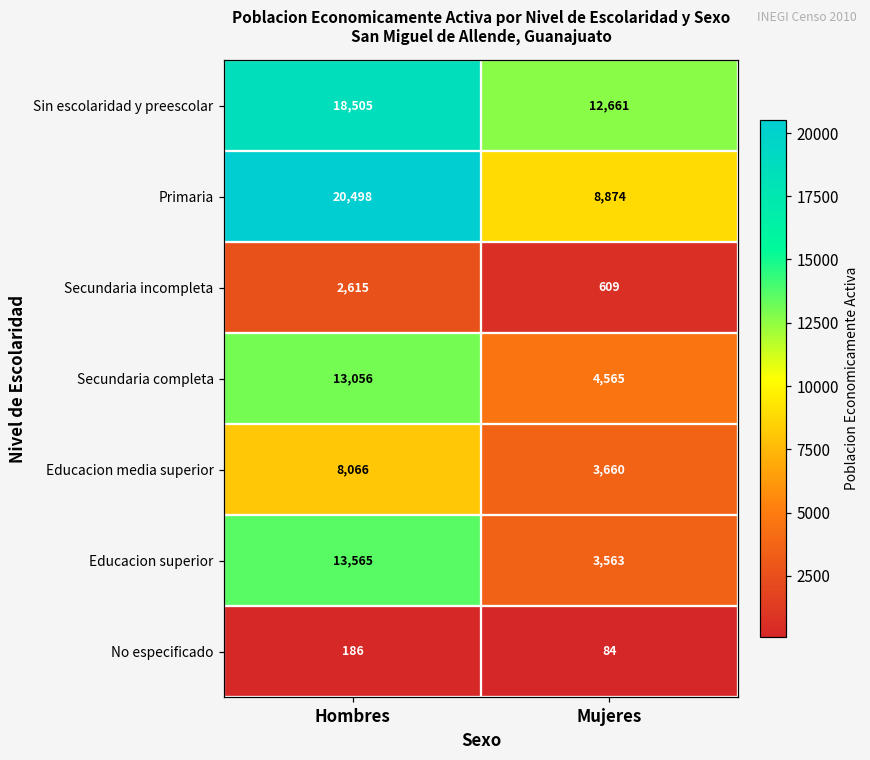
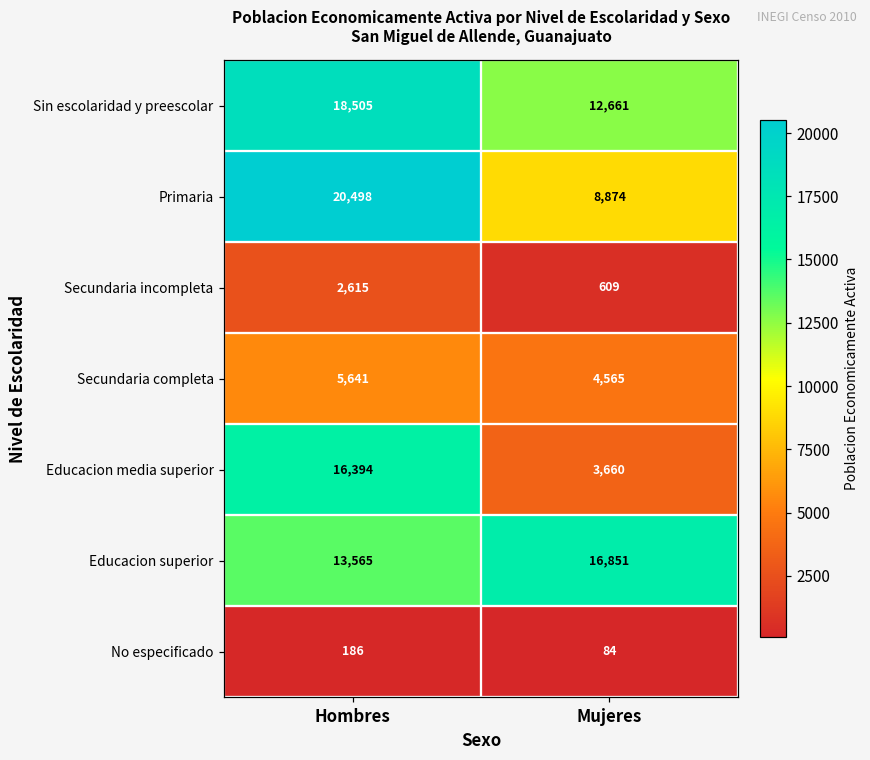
  {
    "Sin escolaridad y preescolar": {
      "Hombres": "18,505",
      "Mujeres": "12,661"
    },
    "Primaria": {
      "Hombres": "20,498",
      "Mujeres": "8,874"
    },
    "Secundaria incompleta": {
      "Hombres": "2,615",
      "Mujeres": "609"
    },
    "Secundaria completa": {
-     "Hombres": "13,056",
+     "Hombres": "5,641",
      "Mujeres": "4,565"
    },
    "Educacion media superior": {
-     "Hombres": "8,066",
+     "Hombres": "16,394",
      "Mujeres": "3,660"
    },
    "Educacion superior": {
      "Hombres": "13,565",
-     "Mujeres": "3,563"
+     "Mujeres": "16,851"
    },
    "No especificado": {
      "Hombres": "186",
      "Mujeres": "84"
    }
  }
